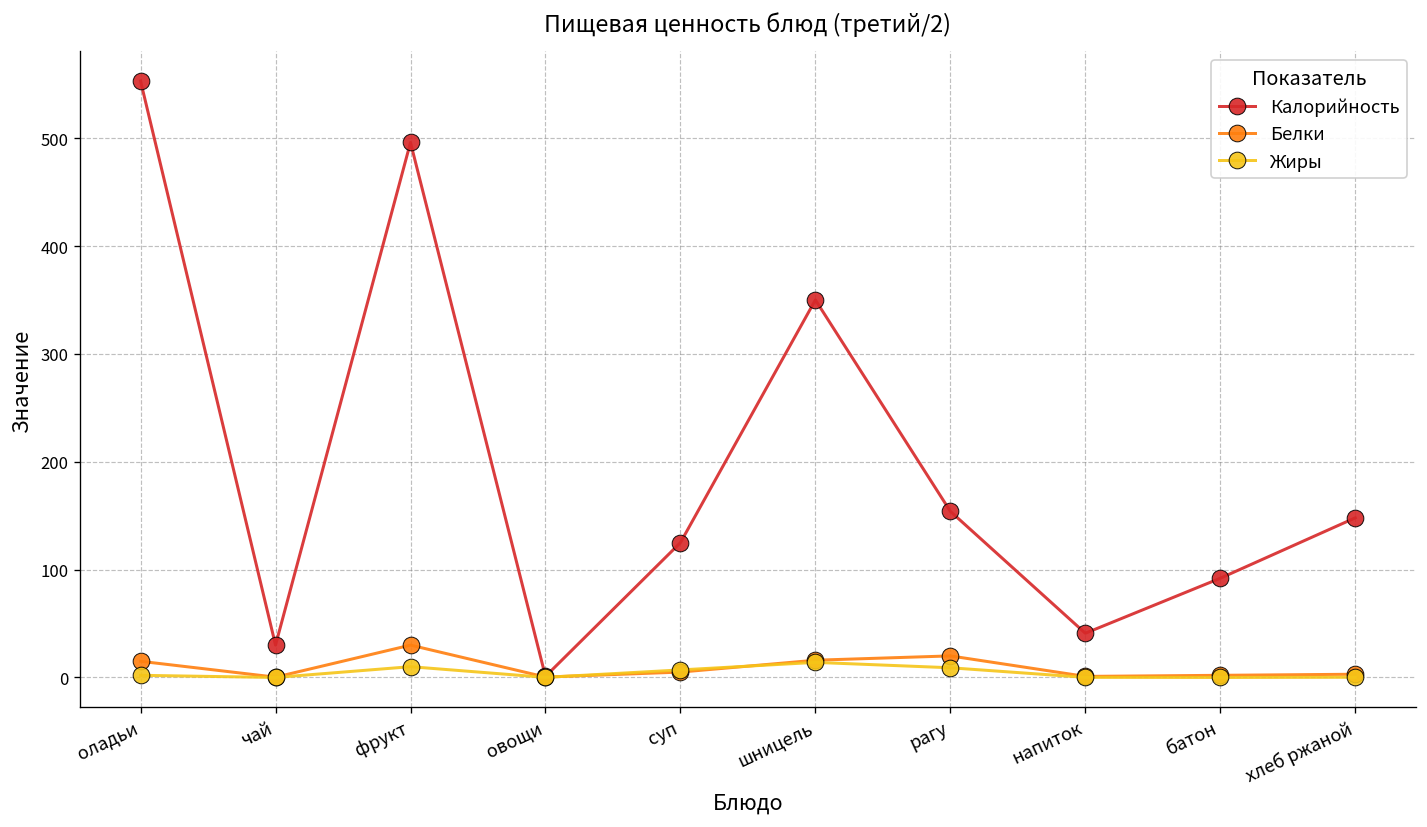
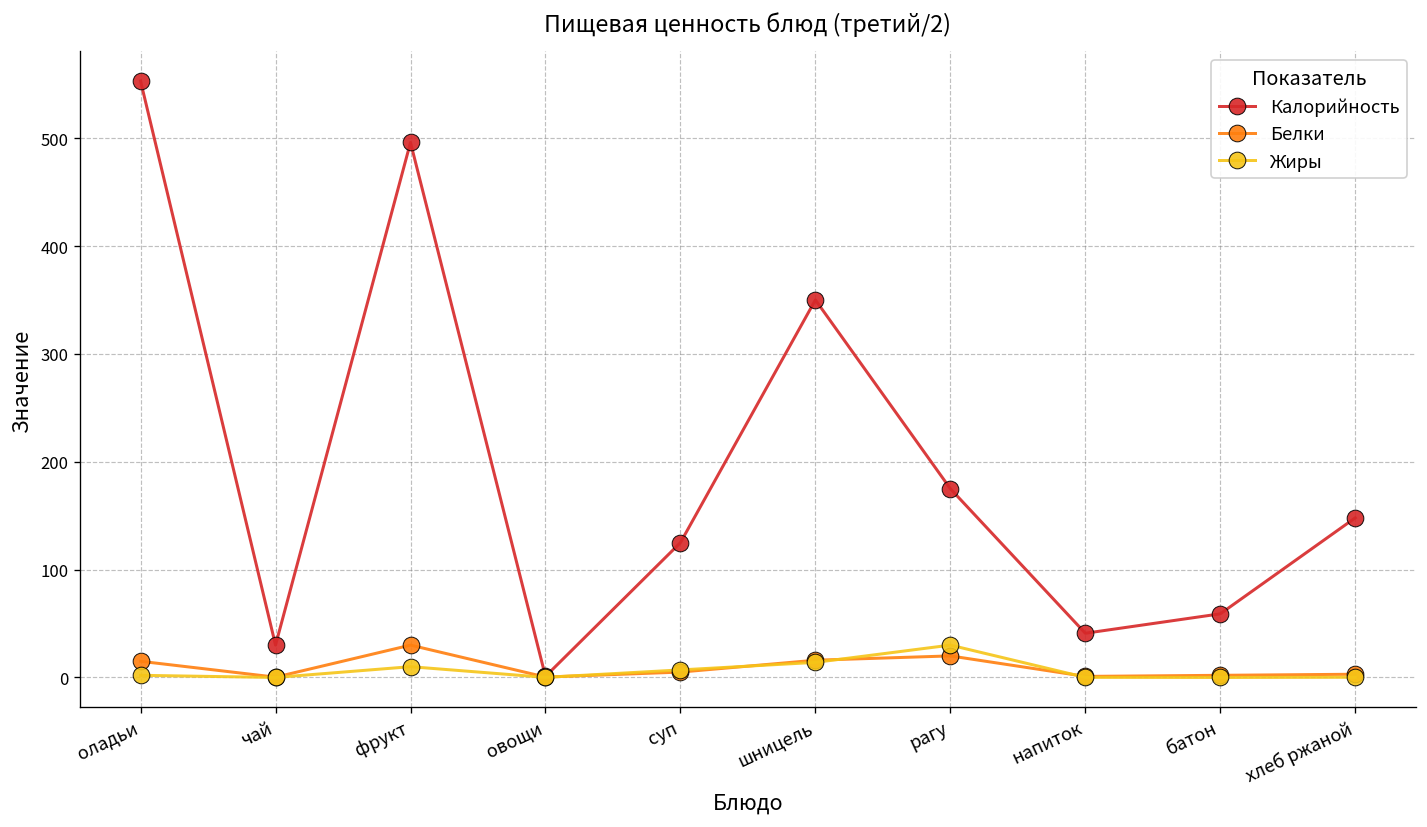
  {
    "Калорийность": {
      "оладьи": 550,
      "чай": 30,
      "фрукт": 500,
      "суп": 130,
      "шницель": 350,
-     "рагу": 150,
+     "рагу": 180,
      "напиток": 40,
-     "батон": 90,
+     "батон": 60,
      "хлеб ржаной": 150
    },
    "Белки": {
      "оладьи": 20,
      "фрукт": 30,
      "рагу": 20
    },
    "Жиры": {
      "оладьи": 0,
      "фрукт": 10,
-     "рагу": 10
+     "рагу": 30
    }
  }
